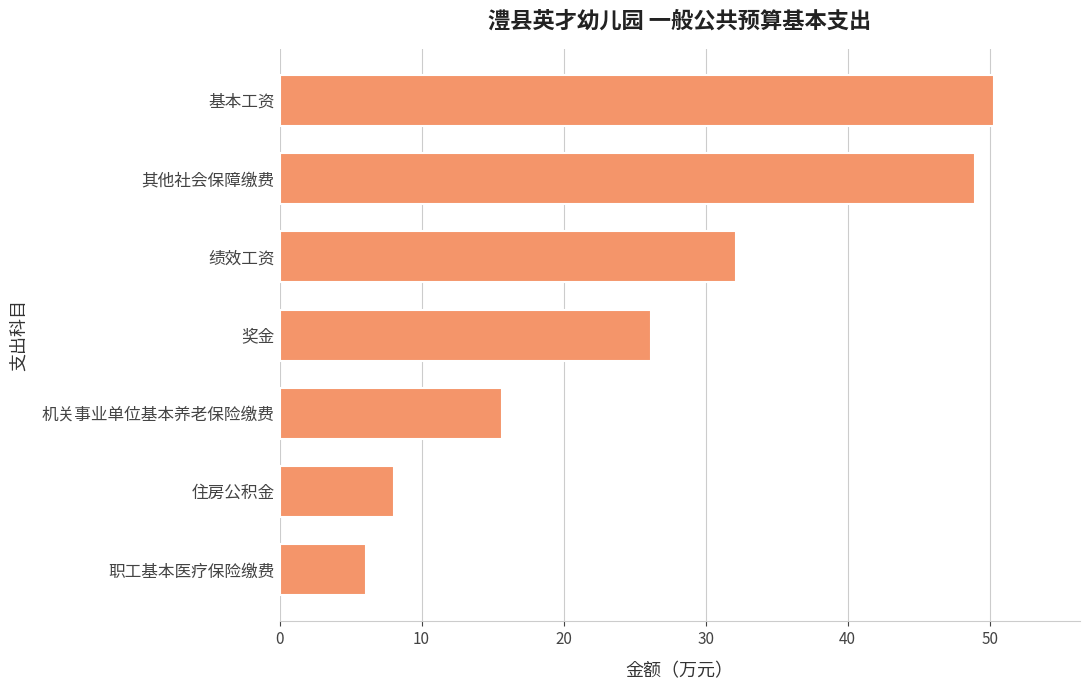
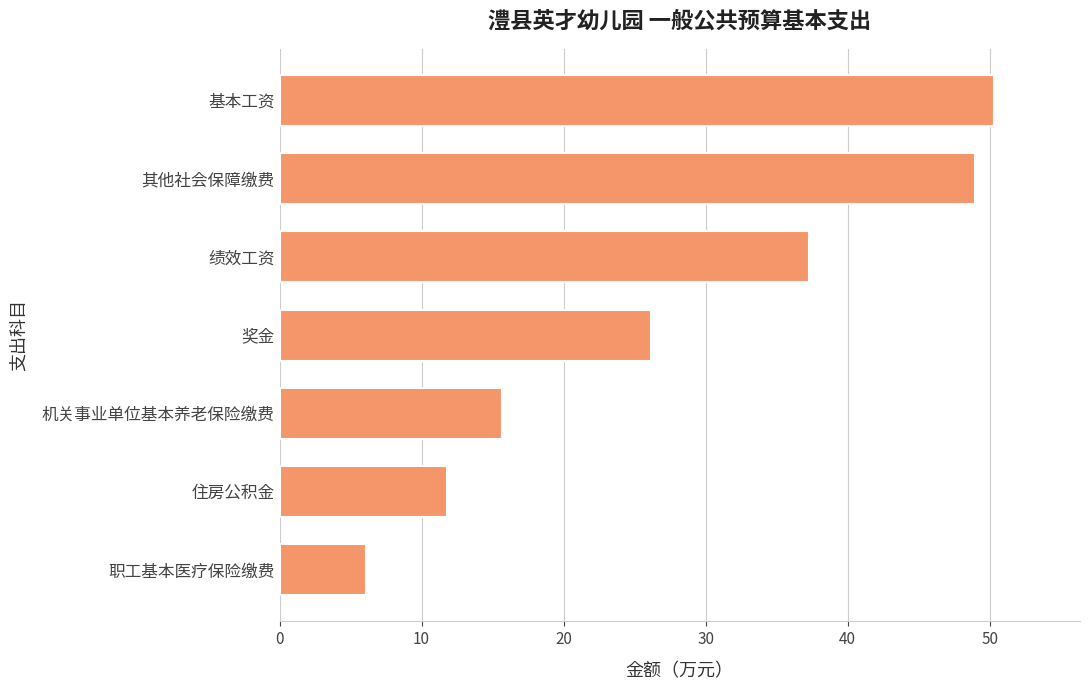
  {
    "基本工资": 50.3,
    "其他社会保障缴费": 49.0,
-   "绩效工资": 32.1,
+   "绩效工资": 37.3,
    "奖金": 26.1,
    "机关事业单位基本养老保险缴费": 15.7,
-   "住房公积金": 8.0,
+   "住房公积金": 11.8,
    "职工基本医疗保险缴费": 6.1
  }
